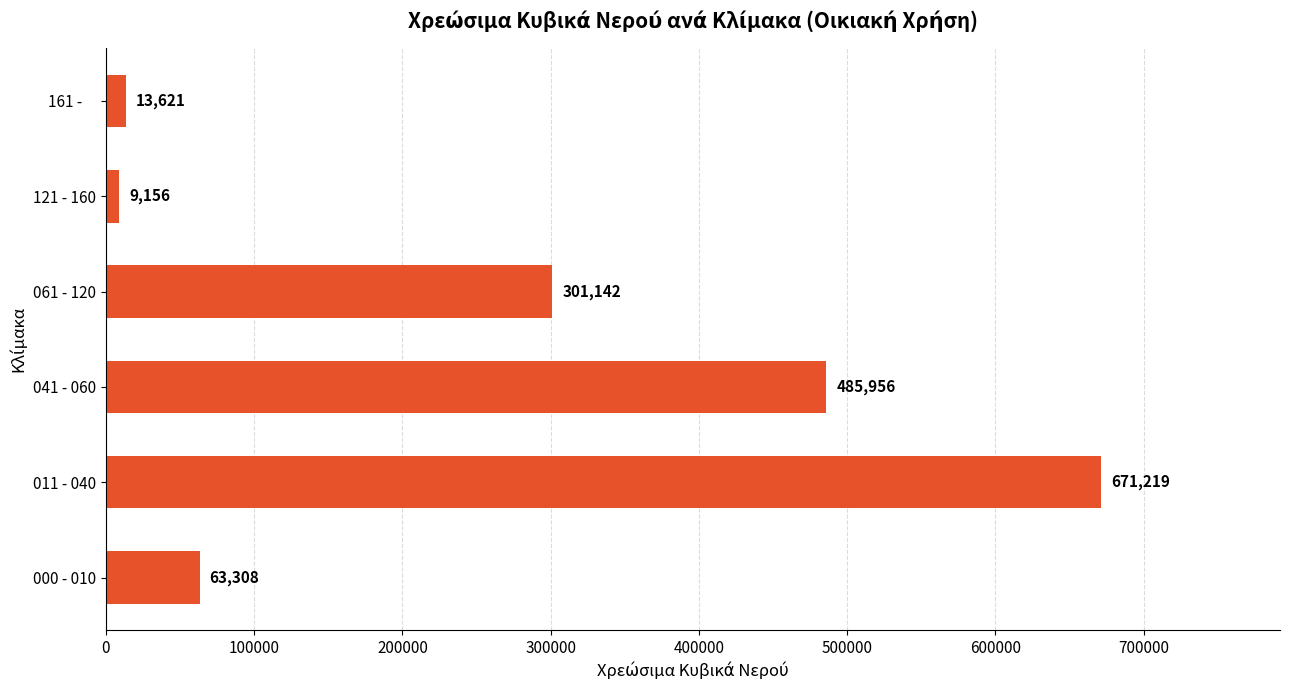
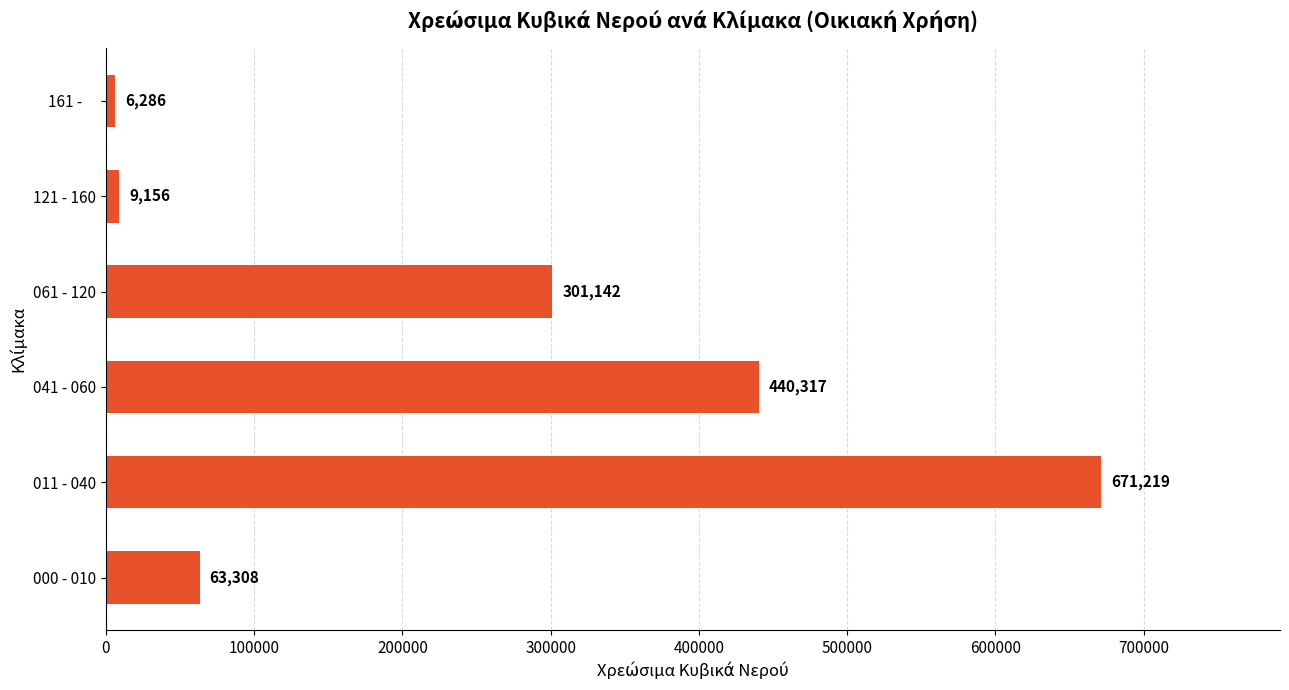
  {
-   "161 -": "13,621",
+   "161 -": "6,286",
    "121 - 160": "9,156",
    "061 - 120": "301,142",
-   "041 - 060": "485,956",
+   "041 - 060": "440,317",
    "011 - 040": "671,219",
    "000 - 010": "63,308"
  }
